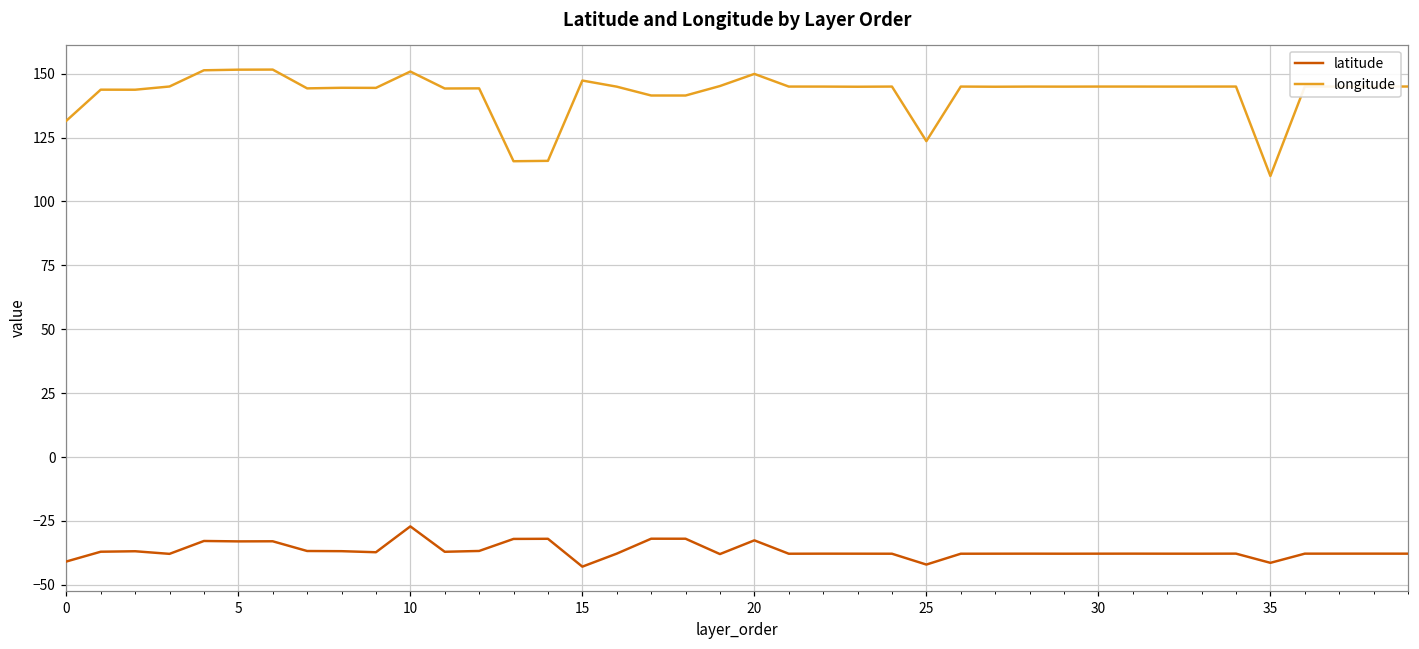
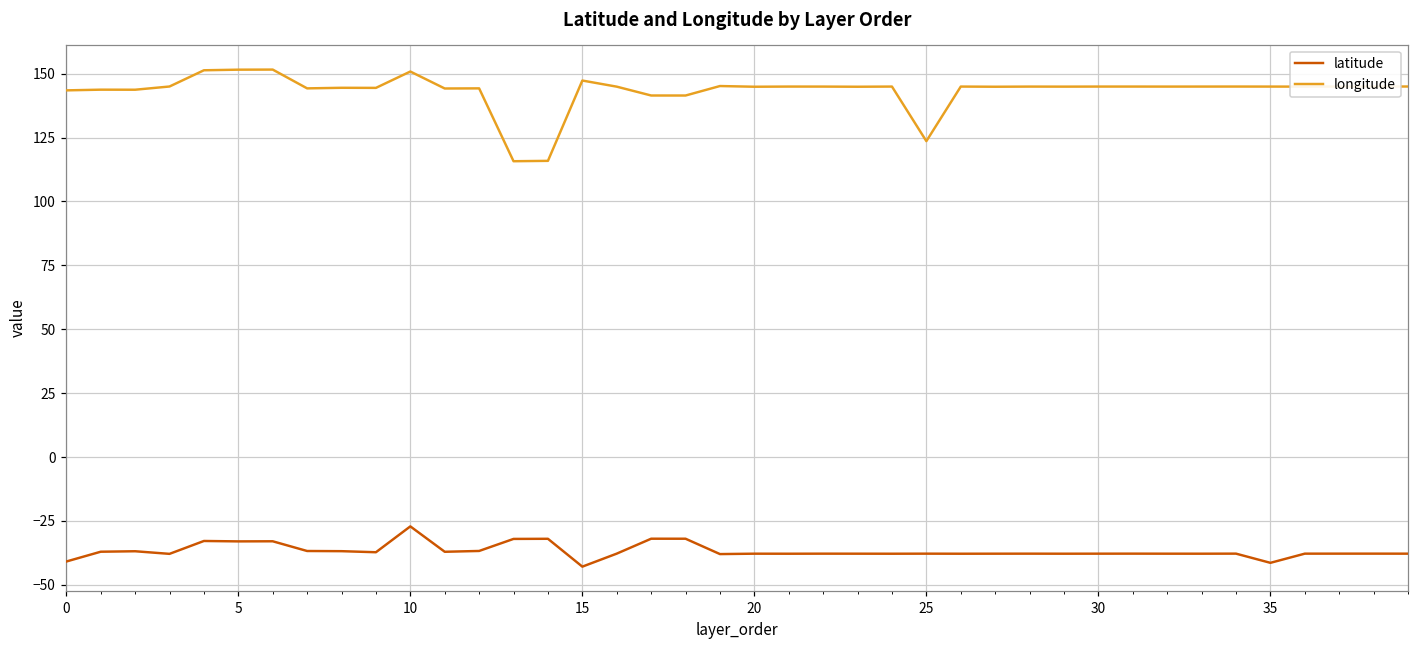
  {
    "latitude": {
      "0": -41,
      "5": -33,
      "10": -27,
      "15": -43,
-     "20": -33,
-     "25": -42,
+     "20": -38,
+     "25": -38,
      "30": -38,
      "35": -41
    },
    "longitude": {
-     "0": 132,
+     "0": 143,
      "5": 152,
      "10": 151,
      "15": 147,
-     "20": 150,
+     "20": 145,
      "25": 124,
      "30": 145,
-     "35": 110
+     "35": 145
    }
  }
